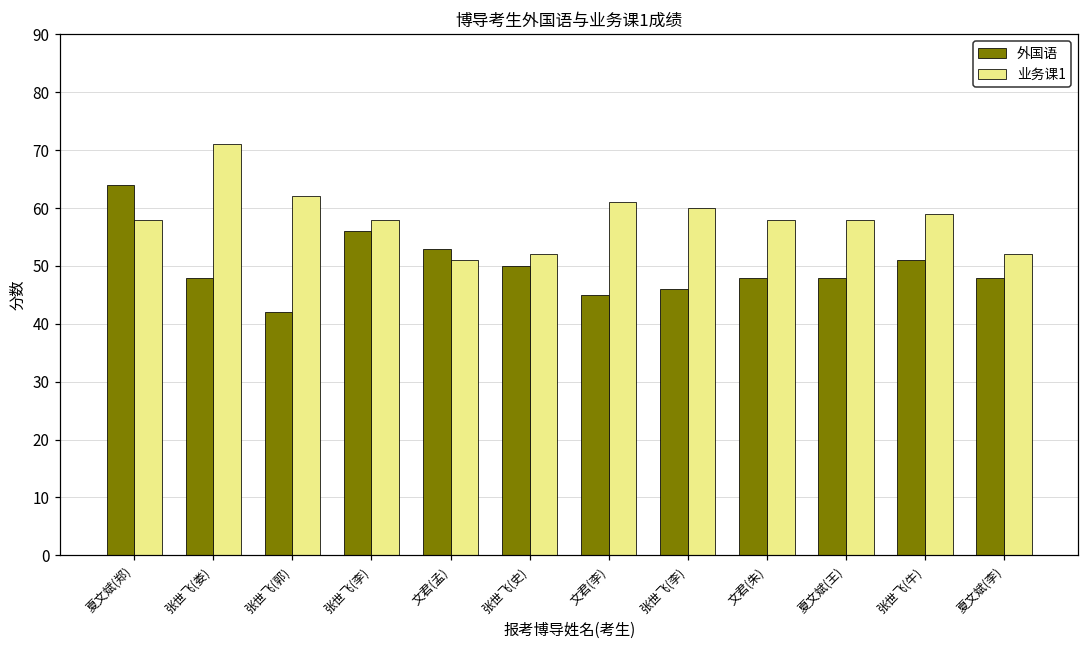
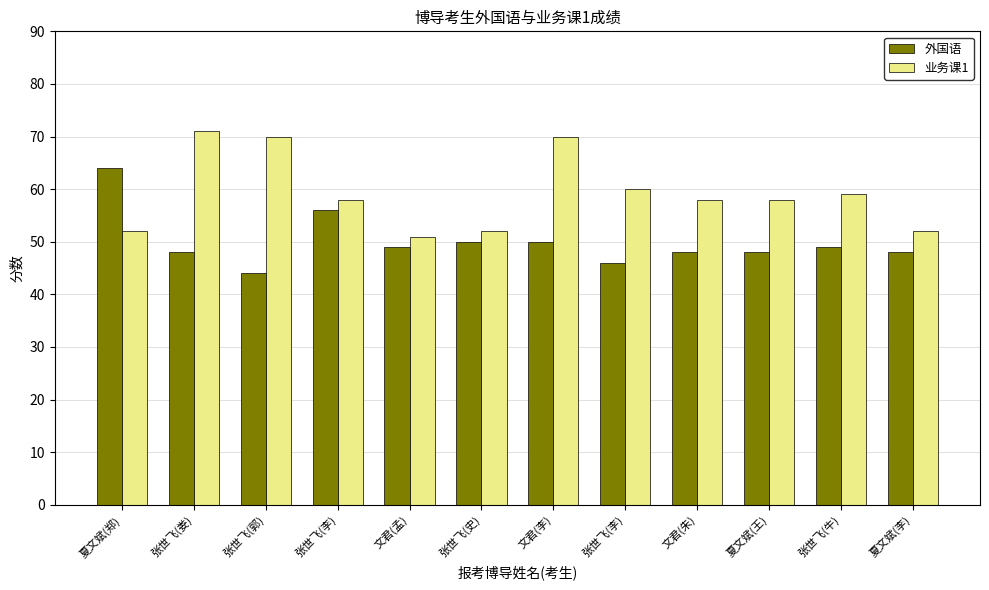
  {
    "外国语": {
      "夏文斌(郑)": 64,
      "张世飞(娄)": 48,
-     "张世飞(郭)": 42,
-     "文君(孟)": 53,
+     "张世飞(郭)": 44,
+     "文君(孟)": 49,
      "张世飞(史)": 50,
-     "文君(李)": 45,
+     "文君(李)": 50,
      "文君(朱)": 48,
      "夏文斌(王)": 48,
-     "张世飞(牛)": 51,
+     "张世飞(牛)": 49,
      "夏文斌(李)": 48
    },
    "业务课1": {
-     "夏文斌(郑)": 58,
+     "夏文斌(郑)": 52,
      "张世飞(娄)": 71,
-     "张世飞(郭)": 62,
+     "张世飞(郭)": 70,
      "文君(孟)": 51,
      "张世飞(史)": 52,
-     "文君(李)": 61,
+     "文君(李)": 70,
      "文君(朱)": 58,
      "夏文斌(王)": 58,
      "张世飞(牛)": 59,
      "夏文斌(李)": 52
    }
  }
